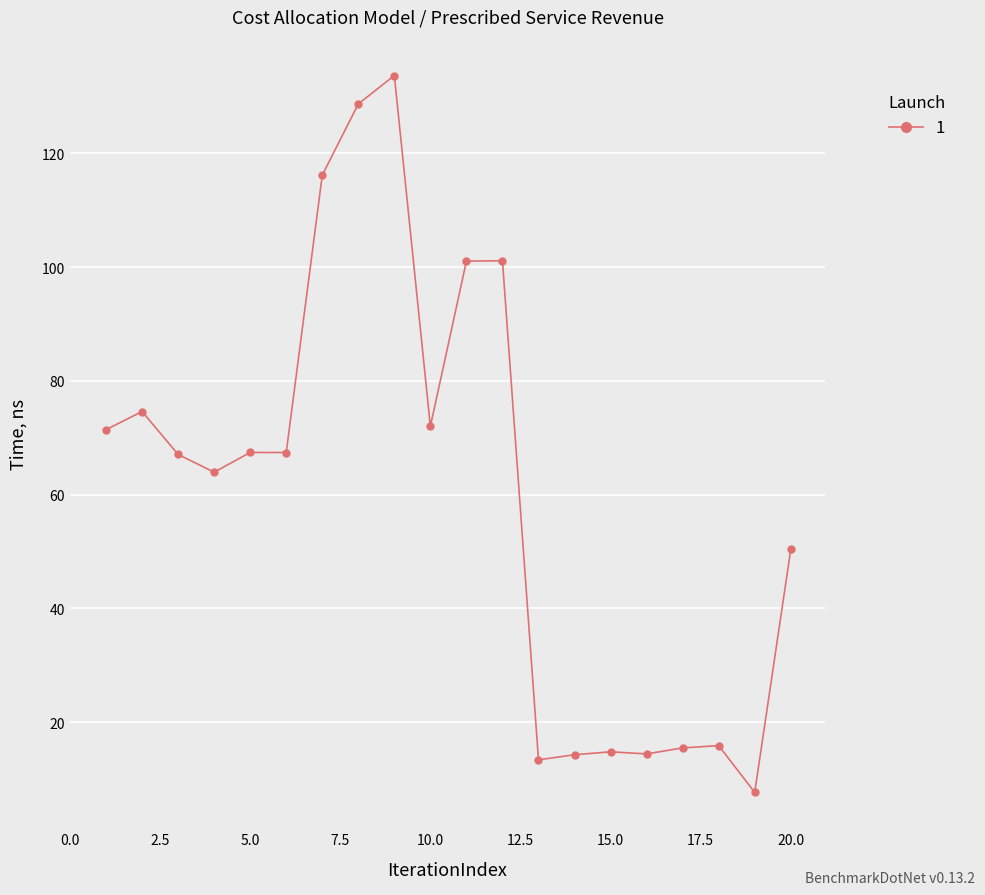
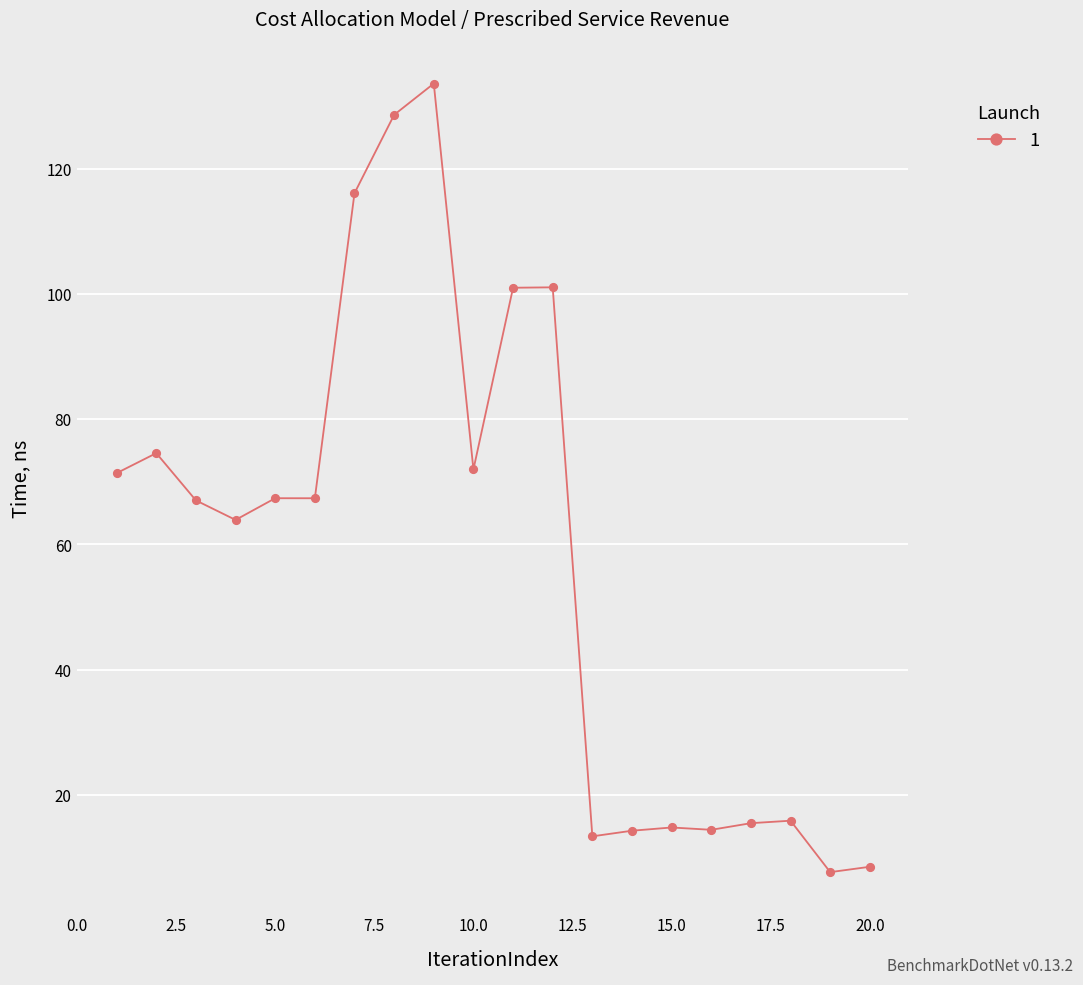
  {
    "5.0": 67,
    "10.0": 72,
    "15.0": 15,
-   "20.0": 50
+   "20.0": 8
  }
